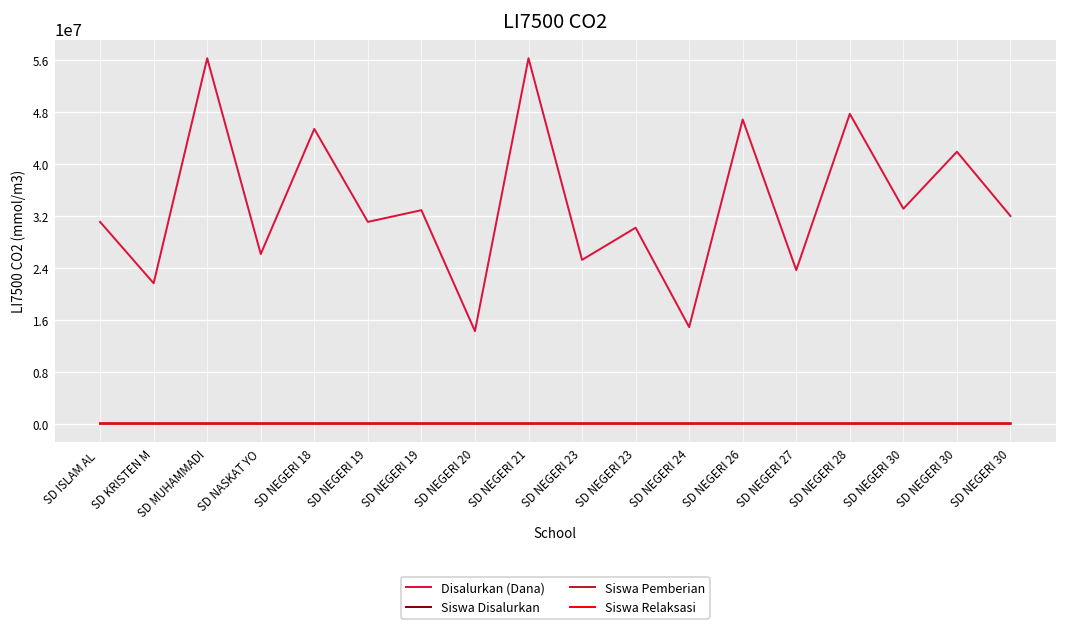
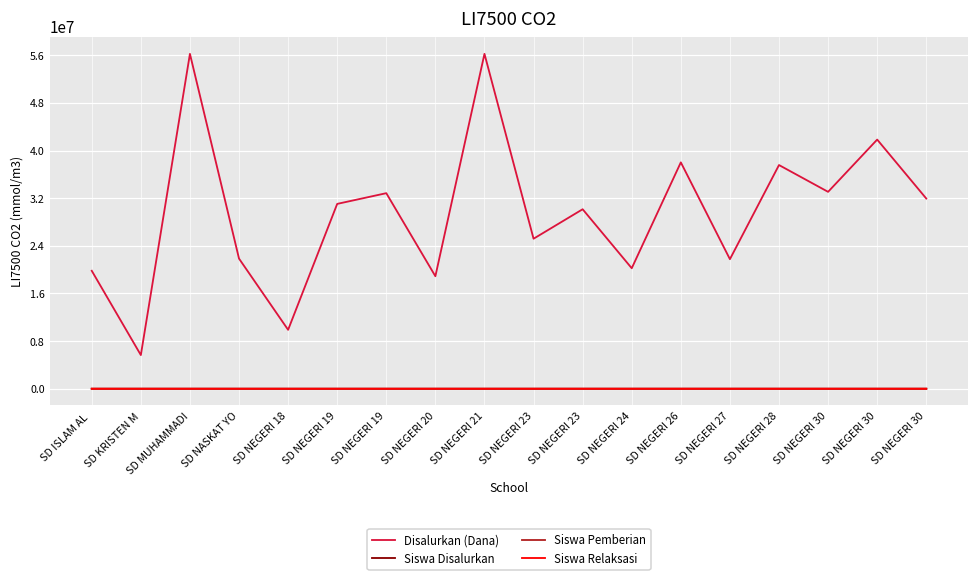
  {
    "Disalurkan (Dana)": {
-     "SD ISLAM AL": 31000000,
-     "SD KRISTEN M": 22000000,
+     "SD ISLAM AL": 20000000,
+     "SD KRISTEN M": 6000000,
      "SD MUHAMMADI": 56000000,
-     "SD NASKAT YO": 26000000,
-     "SD NEGERI 18": 45000000,
-     "SD NEGERI 20": 14000000,
+     "SD NASKAT YO": 22000000,
+     "SD NEGERI 18": 10000000,
+     "SD NEGERI 20": 19000000,
      "SD NEGERI 21": 56000000,
-     "SD NEGERI 24": 15000000,
-     "SD NEGERI 26": 47000000,
-     "SD NEGERI 27": 24000000,
-     "SD NEGERI 28": 48000000
+     "SD NEGERI 24": 20000000,
+     "SD NEGERI 26": 38000000,
+     "SD NEGERI 27": 22000000,
+     "SD NEGERI 28": 38000000
    },
    "Siswa Relaksasi": {
      "SD ISLAM AL": 0,
      "SD KRISTEN M": 0,
      "SD MUHAMMADI": 0,
      "SD NASKAT YO": 0,
      "SD NEGERI 18": 0,
      "SD NEGERI 20": 0,
      "SD NEGERI 21": 0,
      "SD NEGERI 24": 0,
      "SD NEGERI 26": 0,
      "SD NEGERI 27": 0,
      "SD NEGERI 28": 0
    }
  }
